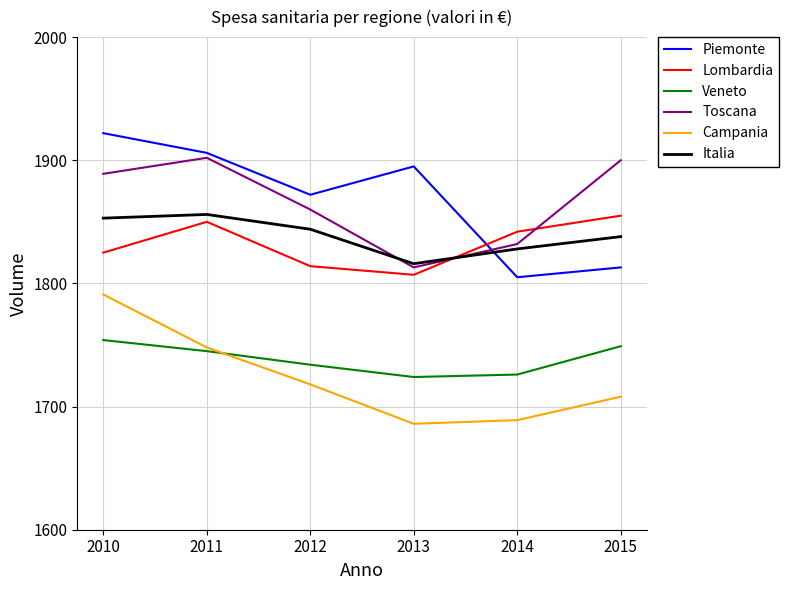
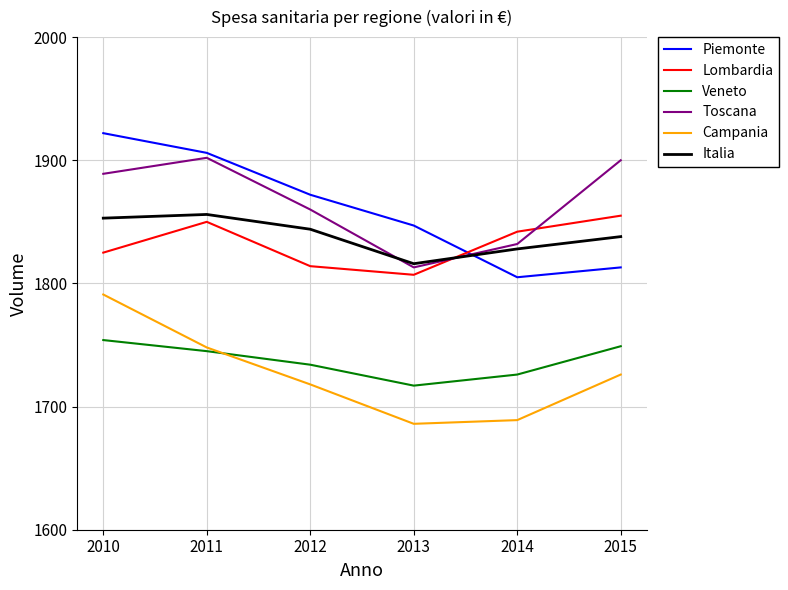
  {
    "Piemonte": {
      "2010": 1922,
      "2011": 1906,
      "2012": 1872,
-     "2013": 1895,
+     "2013": 1847,
      "2014": 1805,
      "2015": 1813
    },
    "Lombardia": {
      "2010": 1825,
      "2011": 1850,
      "2012": 1814,
      "2013": 1807,
      "2014": 1842,
      "2015": 1855
    },
    "Veneto": {
      "2010": 1754,
      "2011": 1745,
      "2012": 1734,
-     "2013": 1724,
+     "2013": 1717,
      "2014": 1726,
      "2015": 1749
    },
    "Toscana": {
      "2010": 1889,
      "2011": 1902,
      "2012": 1860,
      "2013": 1813,
      "2014": 1832,
      "2015": 1900
    },
    "Campania": {
      "2010": 1791,
      "2011": 1748,
      "2012": 1718,
      "2013": 1686,
      "2014": 1689,
-     "2015": 1708
+     "2015": 1726
    },
    "Italia": {
      "2010": 1853,
      "2011": 1856,
      "2012": 1844,
      "2013": 1816,
      "2014": 1828,
      "2015": 1838
    }
  }
